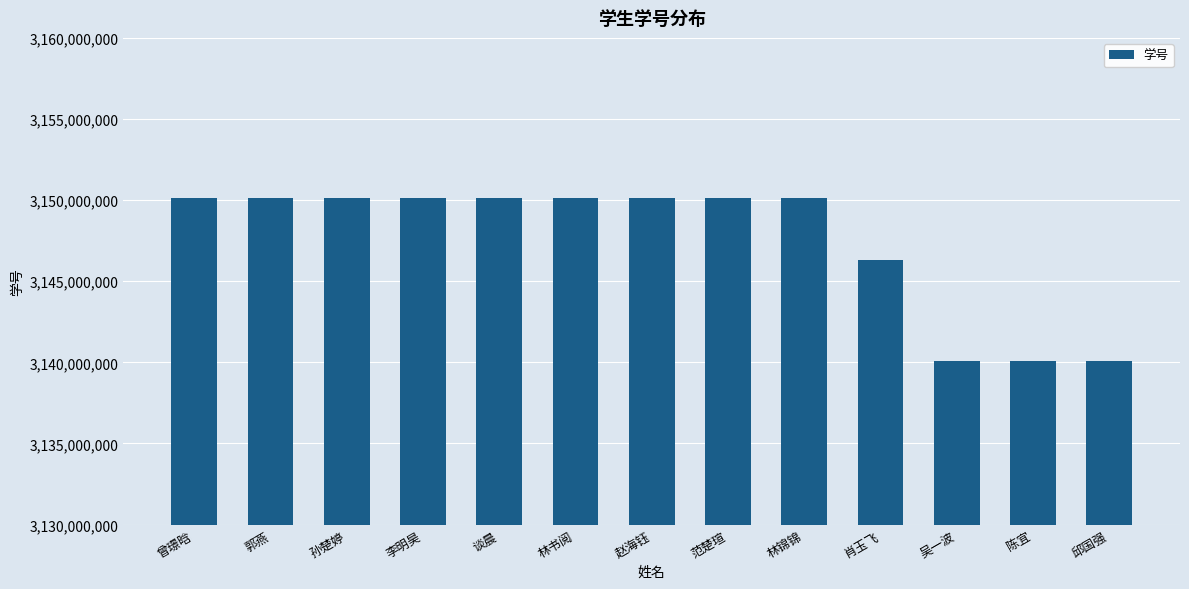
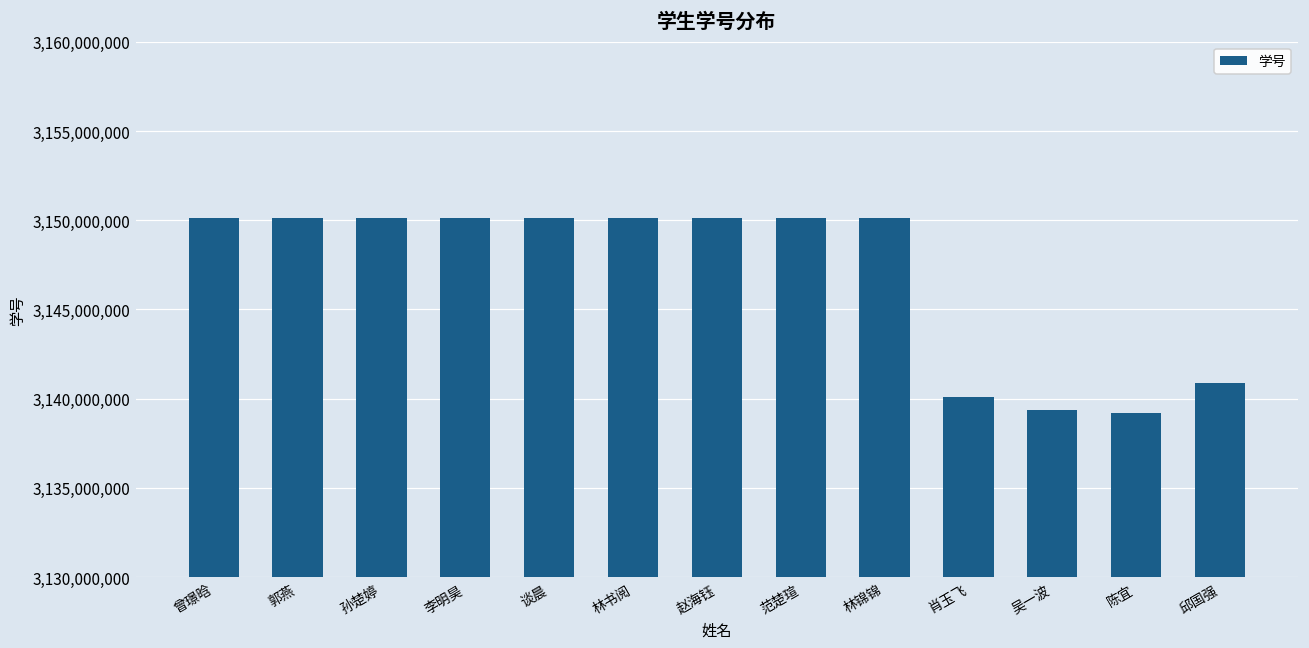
  {
    "曾璟晗": "3,150,100,000",
    "郭燕": "3,150,100,000",
    "孙楚婷": "3,150,100,000",
    "李明昊": "3,150,100,000",
    "谈晨": "3,150,100,000",
    "林书阅": "3,150,100,000",
    "赵海钰": "3,150,100,000",
    "范楚瑄": "3,150,100,000",
    "林锦锦": "3,150,100,000",
-   "肖玉飞": "3,146,300,000",
-   "吴一波": "3,140,100,000",
-   "陈宜": "3,140,100,000",
-   "邱国强": "3,140,100,000"
+   "肖玉飞": "3,140,100,000",
+   "吴一波": "3,139,400,000",
+   "陈宜": "3,139,200,000",
+   "邱国强": "3,140,900,000"
  }
